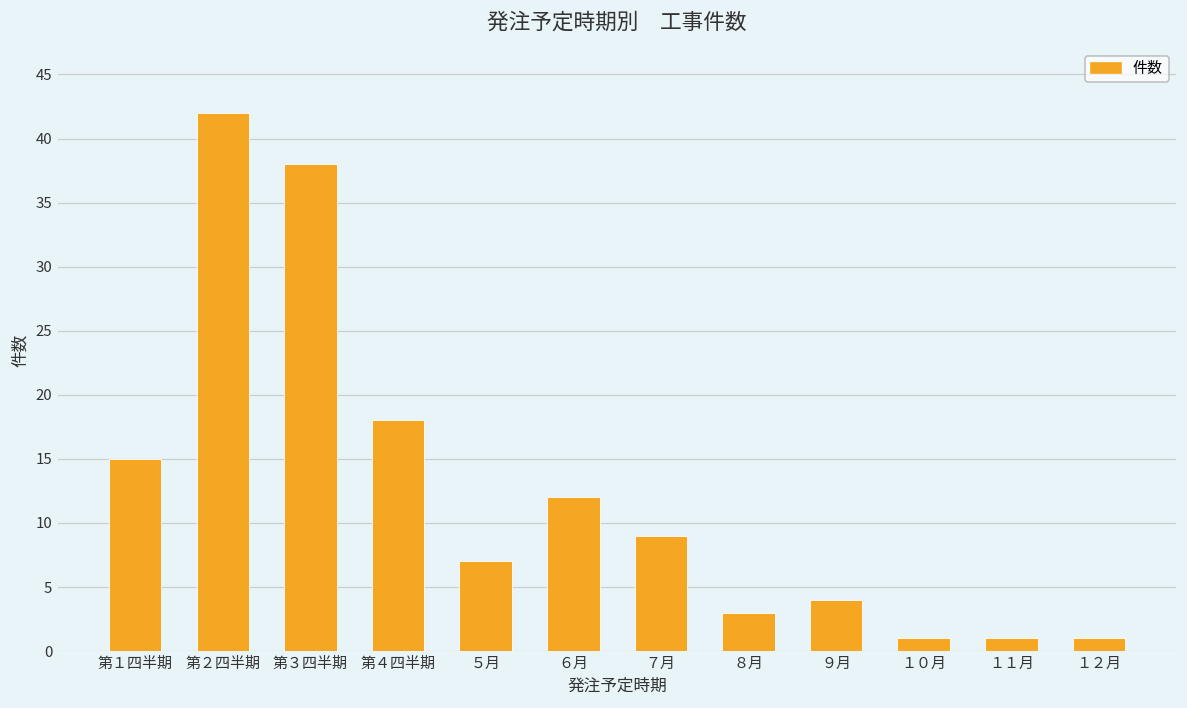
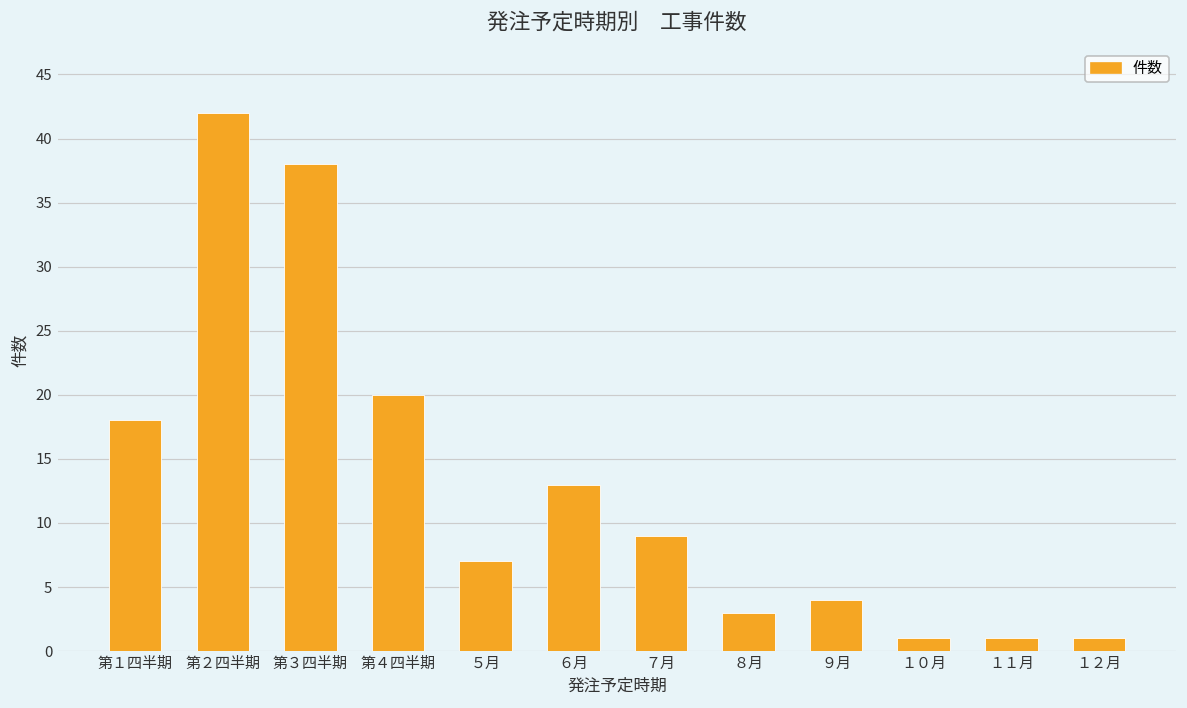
  {
-   "第１四半期": 15,
+   "第１四半期": 18,
    "第２四半期": 42,
    "第３四半期": 38,
-   "第４四半期": 18,
+   "第４四半期": 20,
    "５月": 7,
-   "６月": 12,
+   "６月": 13,
    "７月": 9,
    "８月": 3,
    "９月": 4,
    "１０月": 1,
    "１１月": 1,
    "１２月": 1
  }
